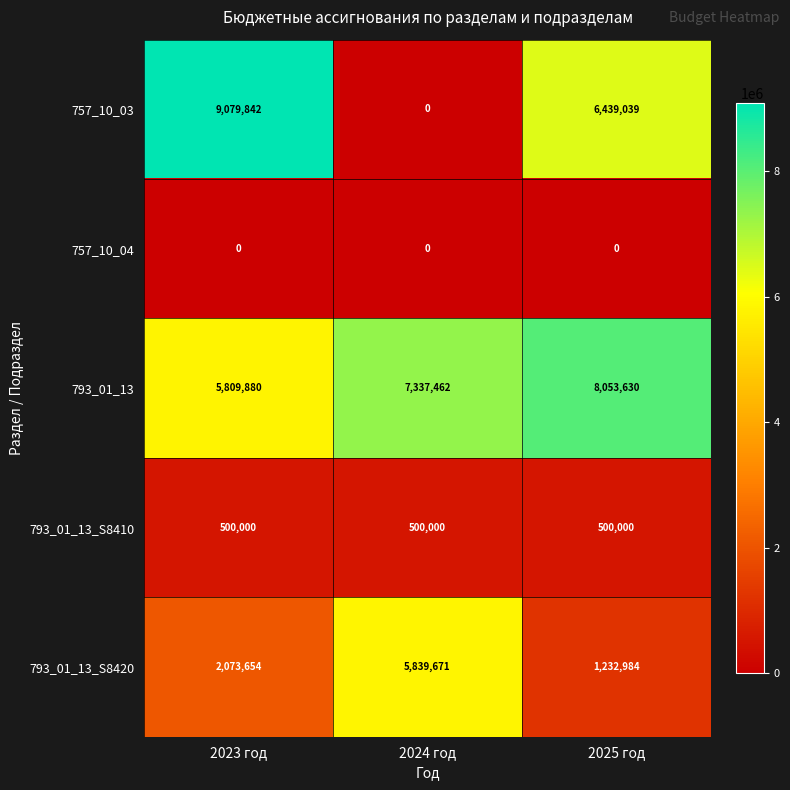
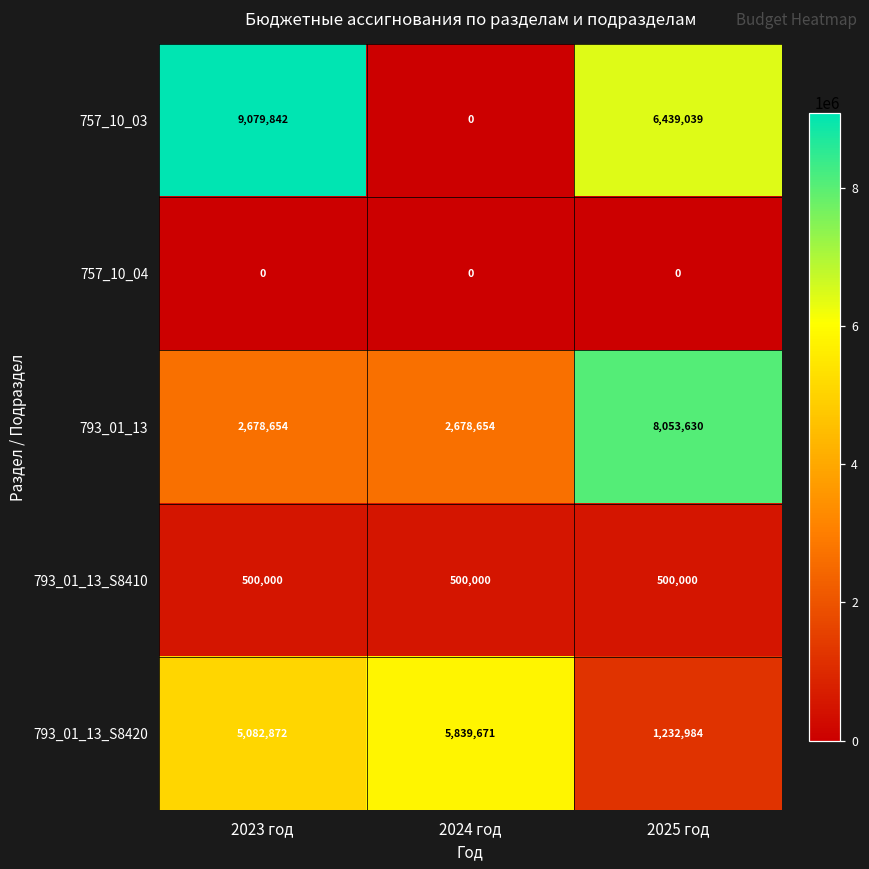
  {
    "757_10_03": {
      "2023 год": "9,079,842",
      "2024 год": "0",
      "2025 год": "6,439,039"
    },
    "757_10_04": {
      "2023 год": "0",
      "2024 год": "0",
      "2025 год": "0"
    },
    "793_01_13": {
-     "2023 год": "5,809,880",
-     "2024 год": "7,337,462",
+     "2023 год": "2,678,654",
+     "2024 год": "2,678,654",
      "2025 год": "8,053,630"
    },
    "793_01_13_S8410": {
      "2023 год": "500,000",
      "2024 год": "500,000",
      "2025 год": "500,000"
    },
    "793_01_13_S8420": {
-     "2023 год": "2,073,654",
+     "2023 год": "5,082,872",
      "2024 год": "5,839,671",
      "2025 год": "1,232,984"
    }
  }
